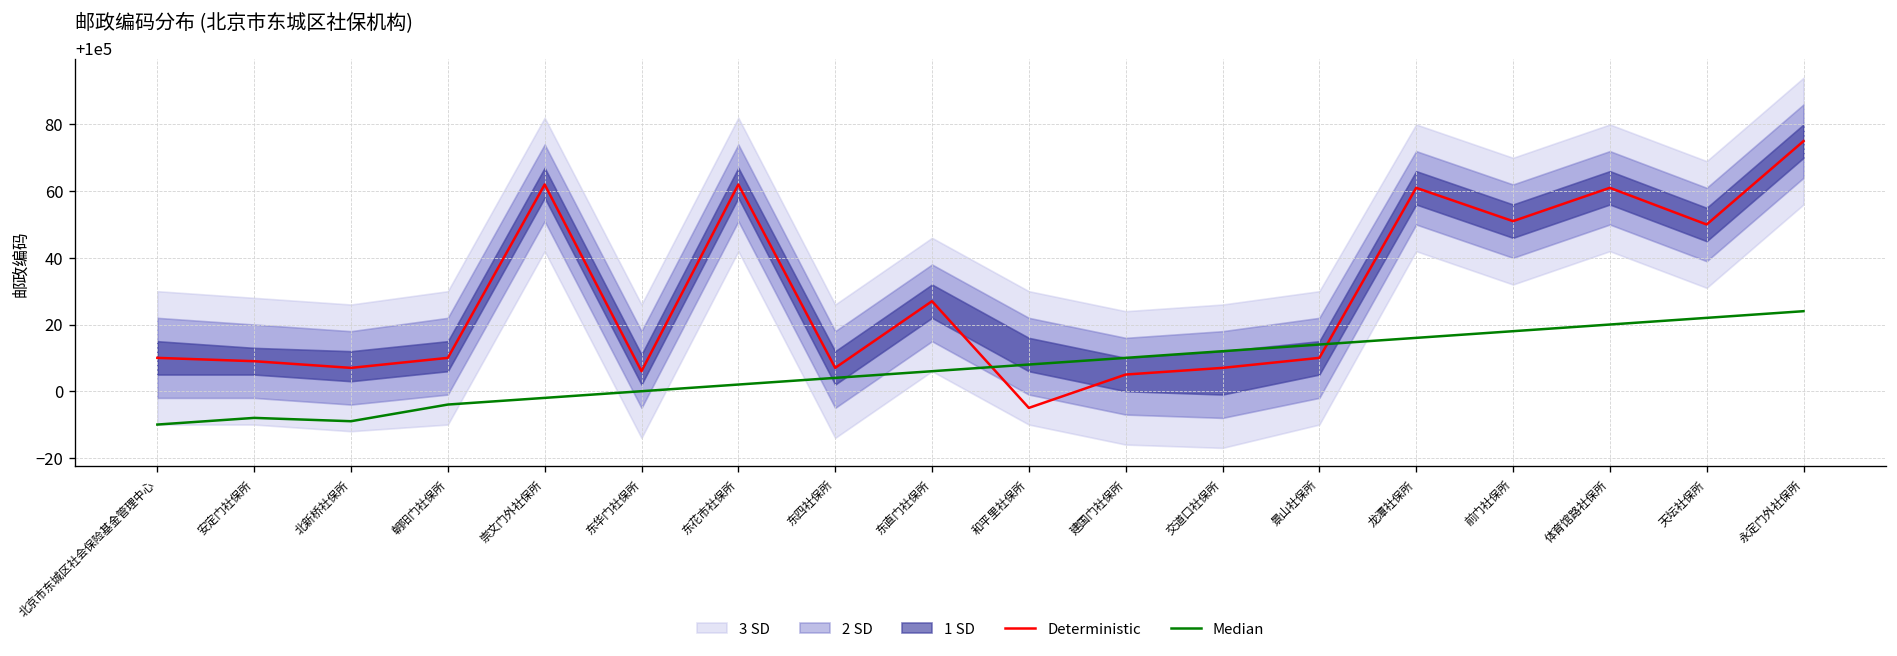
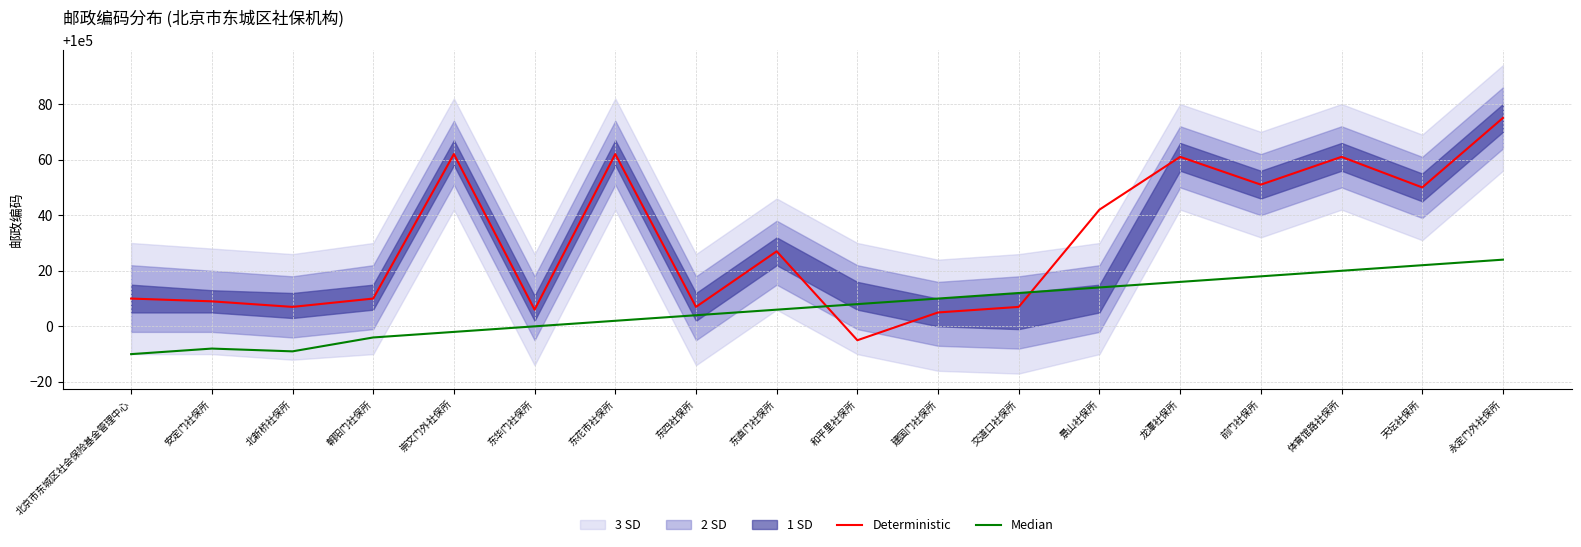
  {
    "Deterministic": {
      "北京市东城区社会保险基金管理中心": 100010,
      "安定门社保所": 100009,
      "北新桥社保所": 100007,
      "朝阳门社保所": 100010,
      "崇文门外社保所": 100062,
      "东华门社保所": 100006,
      "东花市社保所": 100062,
      "东四社保所": 100007,
      "东直门社保所": 100027,
      "和平里社保所": 99995,
      "建国门社保所": 100005,
      "交道口社保所": 100007,
-     "景山社保所": 100010,
+     "景山社保所": 100042,
      "龙潭社保所": 100061,
      "前门社保所": 100051,
      "体育馆路社保所": 100061,
      "天坛社保所": 100050,
      "永定门外社保所": 100075
    },
    "Median": {
      "北京市东城区社会保险基金管理中心": 99990,
      "安定门社保所": 99992,
      "北新桥社保所": 99991,
      "朝阳门社保所": 99996,
      "崇文门外社保所": 99998,
      "东华门社保所": 100000,
      "东花市社保所": 100002,
      "东四社保所": 100004,
      "东直门社保所": 100006,
      "和平里社保所": 100008,
      "景山社保所": 100014,
      "龙潭社保所": 100016,
      "前门社保所": 100018,
      "体育馆路社保所": 100020,
      "天坛社保所": 100022,
      "永定门外社保所": 100024
    }
  }
